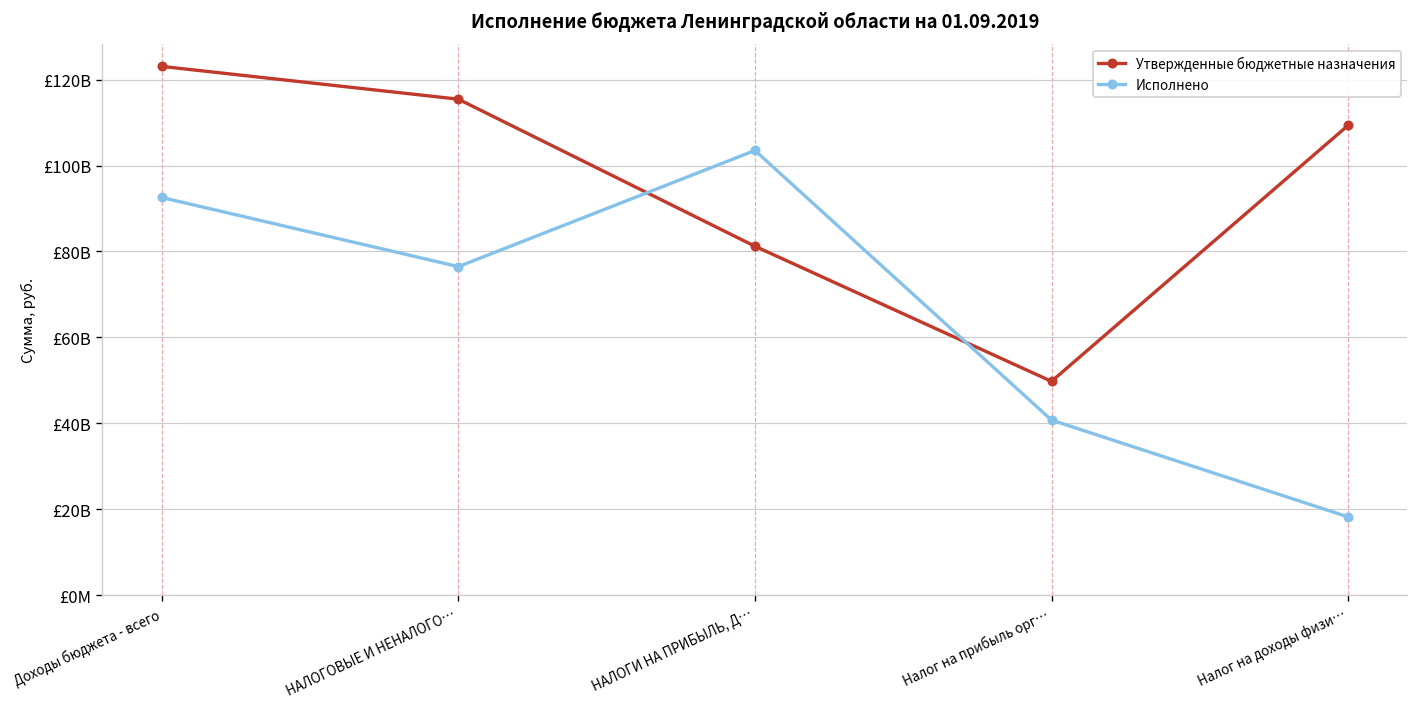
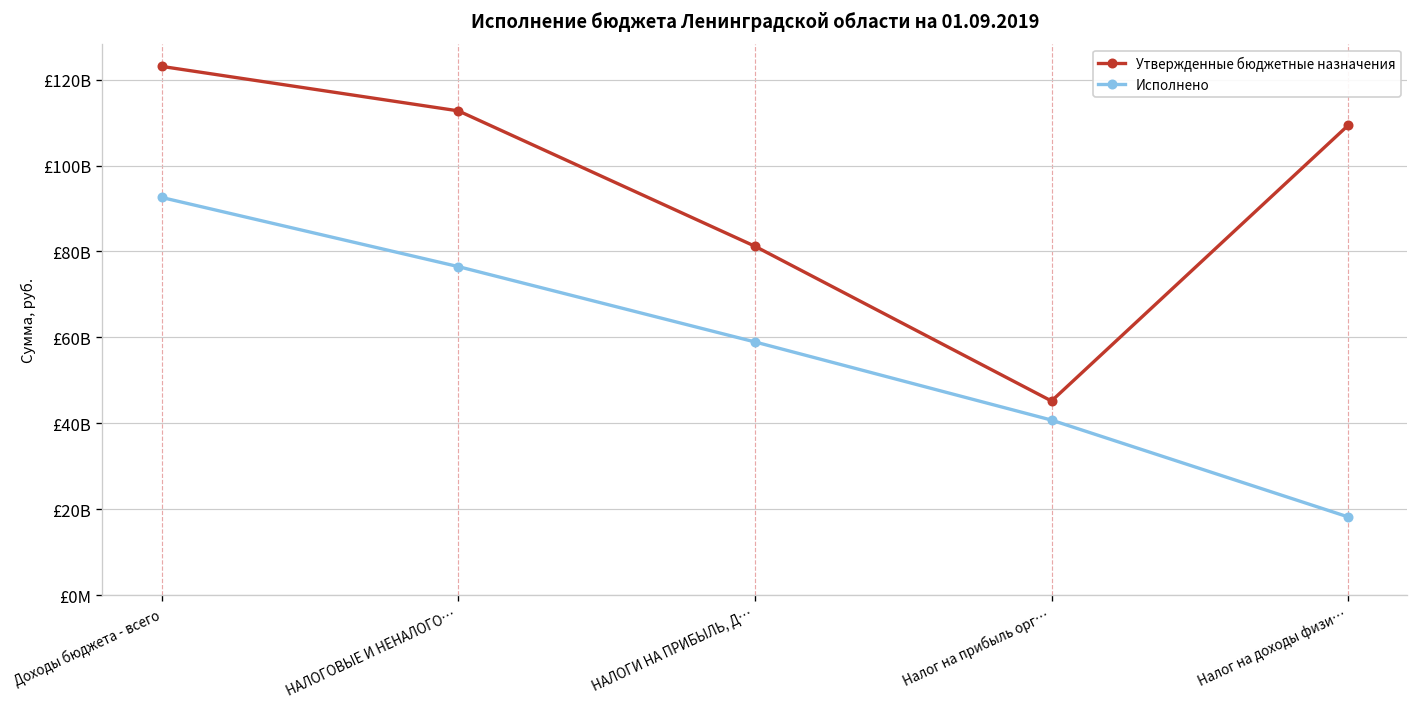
  {
    "Утвержденные бюджетные назначения": {
      "Доходы бюджета - всего": "£123000000000",
-     "НАЛОГОВЫЕ И НЕНАЛОГО…": "£115000000000",
+     "НАЛОГОВЫЕ И НЕНАЛОГО…": "£113000000000",
      "НАЛОГИ НА ПРИБЫЛЬ, Д…": "£81000000000",
-     "Налог на прибыль орг…": "£50000000000",
+     "Налог на прибыль орг…": "£45000000000",
      "Налог на доходы физи…": "£109000000000"
    },
    "Исполнено": {
      "Доходы бюджета - всего": "£93000000000",
      "НАЛОГОВЫЕ И НЕНАЛОГО…": "£76000000000",
-     "НАЛОГИ НА ПРИБЫЛЬ, Д…": "£104000000000",
+     "НАЛОГИ НА ПРИБЫЛЬ, Д…": "£59000000000",
      "Налог на прибыль орг…": "£41000000000",
      "Налог на доходы физи…": "£18000000000"
    }
  }
